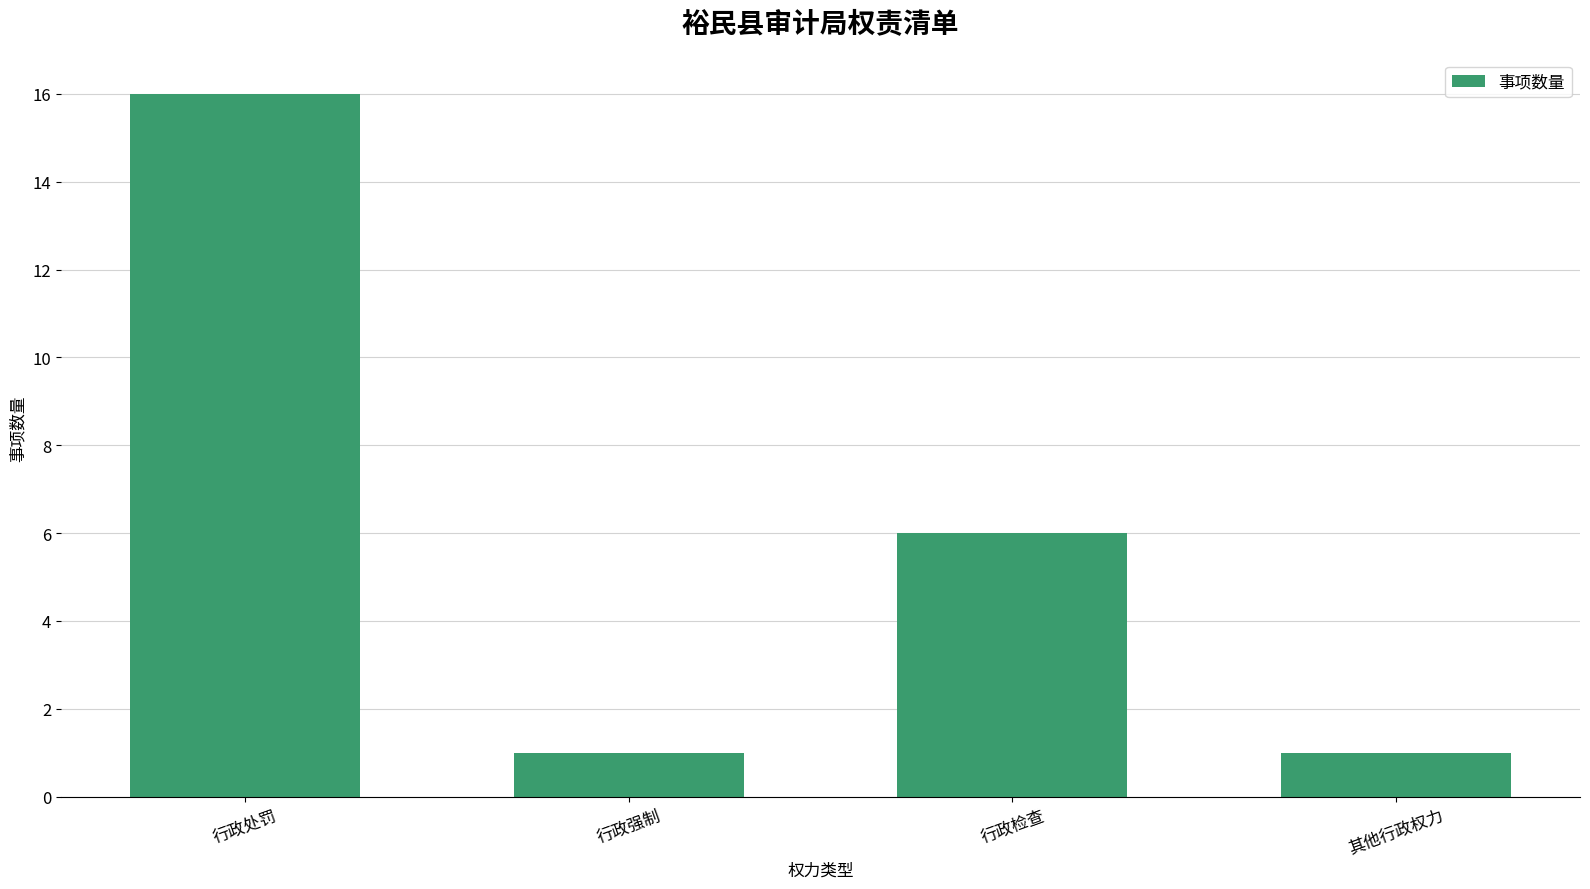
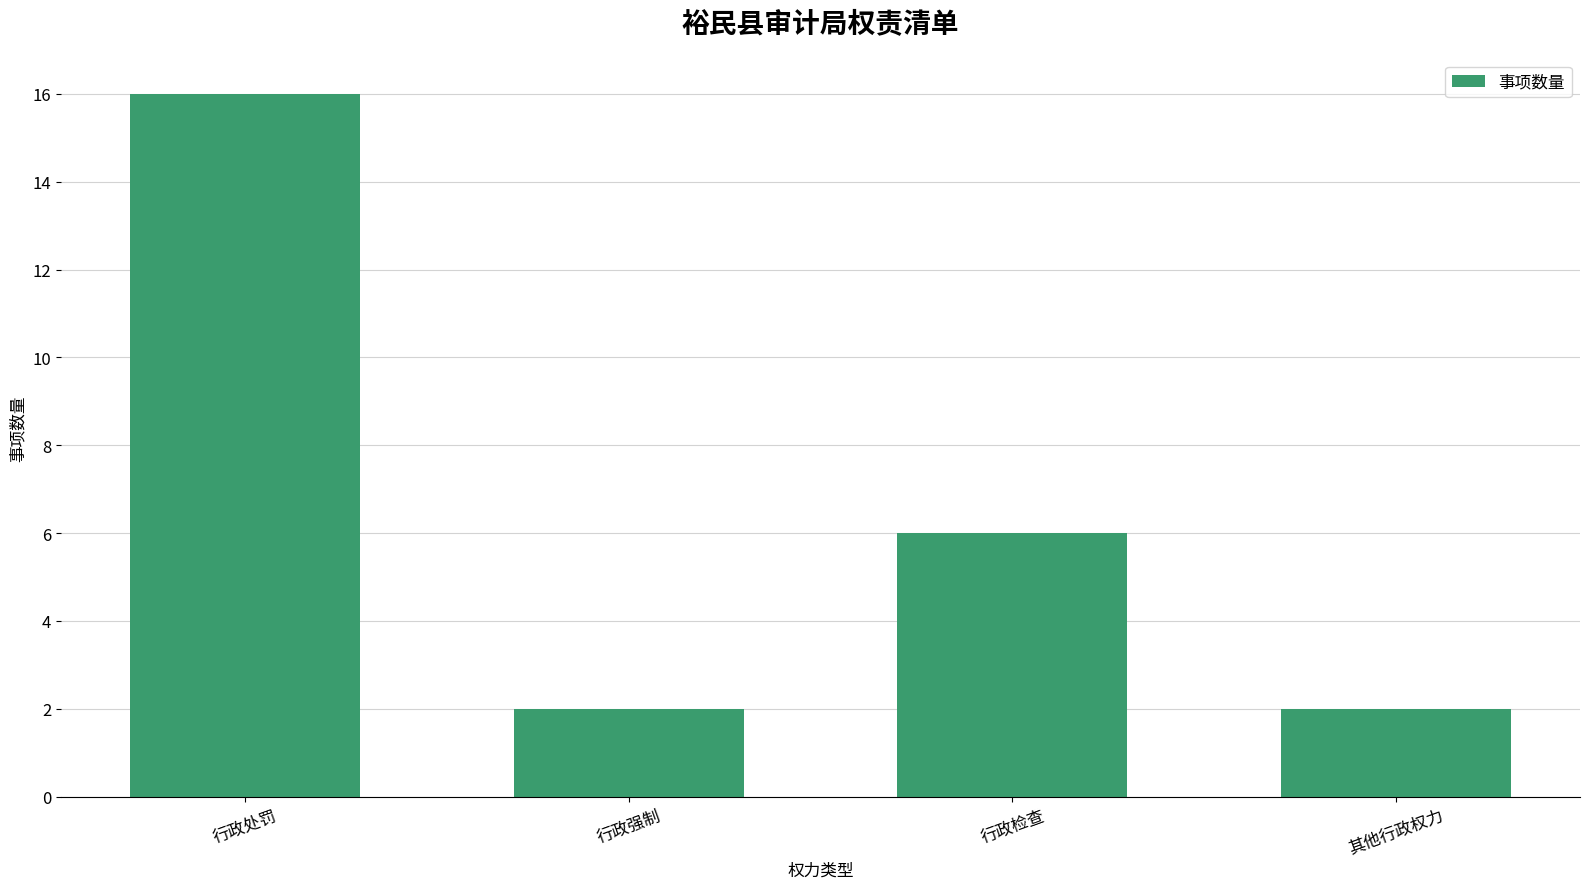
  {
    "行政处罚": 16,
-   "行政强制": 1,
+   "行政强制": 2,
    "行政检查": 6,
-   "其他行政权力": 1
+   "其他行政权力": 2
  }
